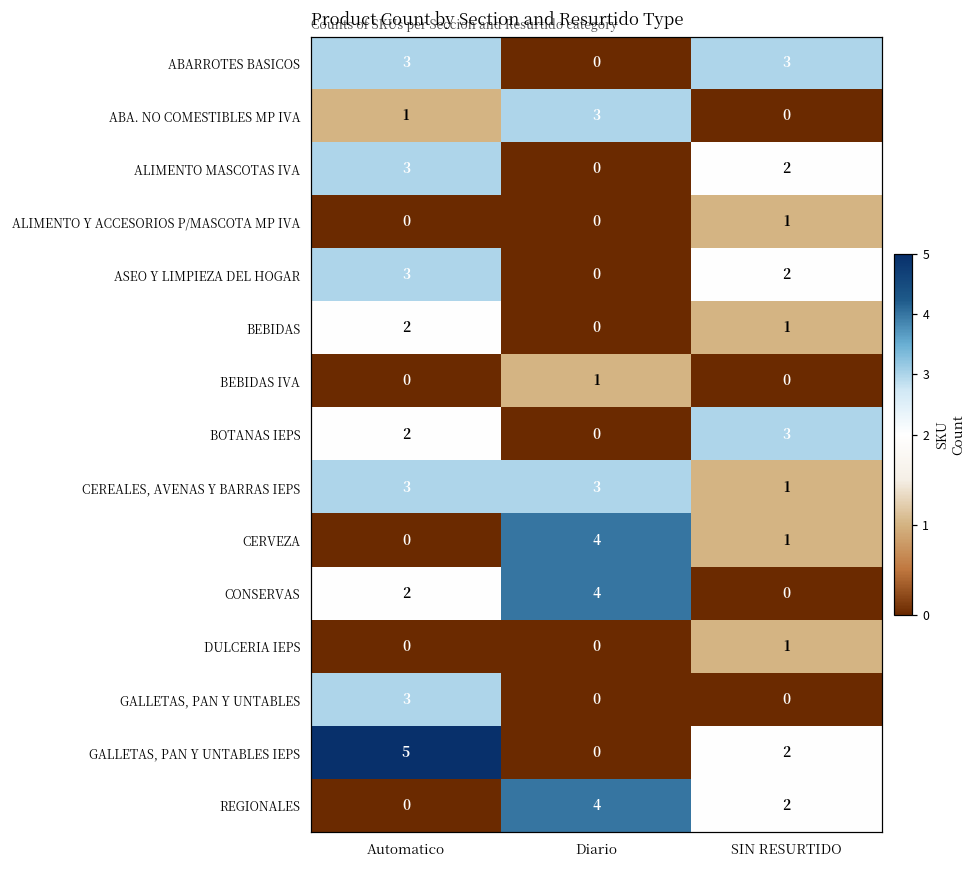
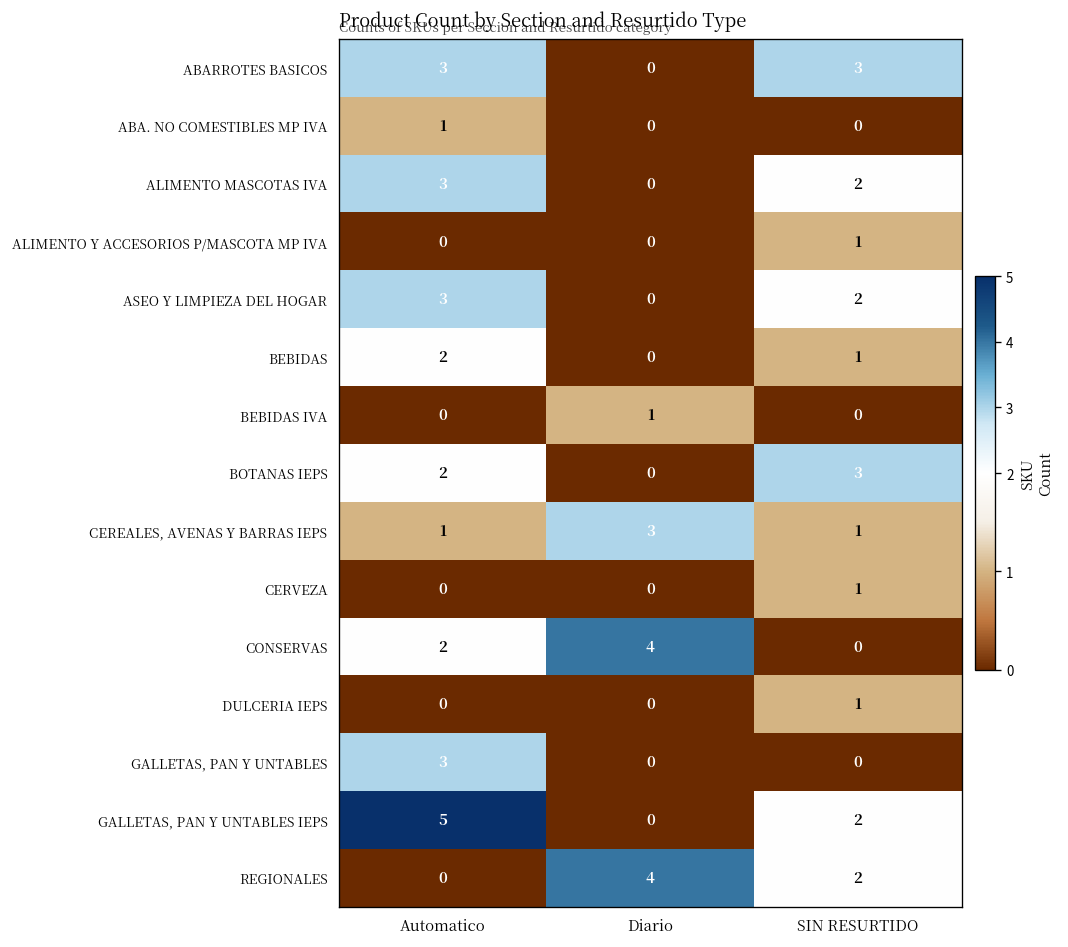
  {
    "ABARROTES BASICOS": {
      "Automatico": 3,
      "Diario": 0,
      "SIN RESURTIDO": 3
    },
    "ABA. NO COMESTIBLES MP IVA": {
      "Automatico": 1,
-     "Diario": 3,
+     "Diario": 0,
      "SIN RESURTIDO": 0
    },
    "ALIMENTO MASCOTAS IVA": {
      "Automatico": 3,
      "Diario": 0,
      "SIN RESURTIDO": 2
    },
    "ALIMENTO Y ACCESORIOS P/MASCOTA MP IVA": {
      "Automatico": 0,
      "Diario": 0,
      "SIN RESURTIDO": 1
    },
    "ASEO Y LIMPIEZA DEL HOGAR": {
      "Automatico": 3,
      "Diario": 0,
      "SIN RESURTIDO": 2
    },
    "BEBIDAS": {
      "Automatico": 2,
      "Diario": 0,
      "SIN RESURTIDO": 1
    },
    "BEBIDAS IVA": {
      "Automatico": 0,
      "Diario": 1,
      "SIN RESURTIDO": 0
    },
    "BOTANAS IEPS": {
      "Automatico": 2,
      "Diario": 0,
      "SIN RESURTIDO": 3
    },
    "CEREALES, AVENAS Y BARRAS IEPS": {
-     "Automatico": 3,
+     "Automatico": 1,
      "Diario": 3,
      "SIN RESURTIDO": 1
    },
    "CERVEZA": {
      "Automatico": 0,
-     "Diario": 4,
+     "Diario": 0,
      "SIN RESURTIDO": 1
    },
    "CONSERVAS": {
      "Automatico": 2,
      "Diario": 4,
      "SIN RESURTIDO": 0
    },
    "DULCERIA IEPS": {
      "Automatico": 0,
      "Diario": 0,
      "SIN RESURTIDO": 1
    },
    "GALLETAS, PAN Y UNTABLES": {
      "Automatico": 3,
      "Diario": 0,
      "SIN RESURTIDO": 0
    },
    "GALLETAS, PAN Y UNTABLES IEPS": {
      "Automatico": 5,
      "Diario": 0,
      "SIN RESURTIDO": 2
    },
    "REGIONALES": {
      "Automatico": 0,
      "Diario": 4,
      "SIN RESURTIDO": 2
    }
  }
